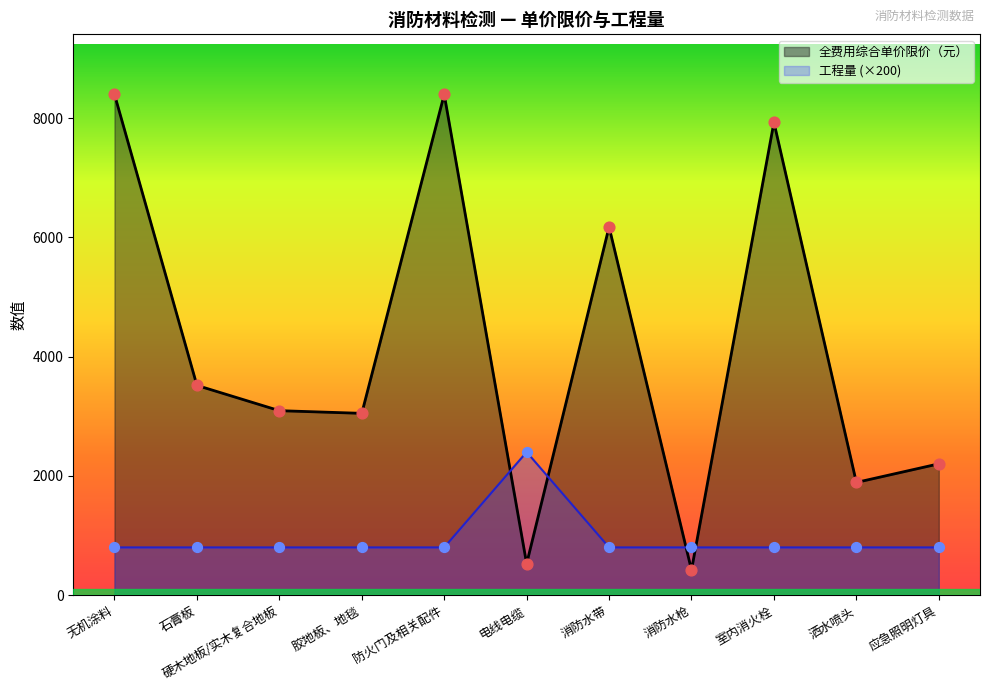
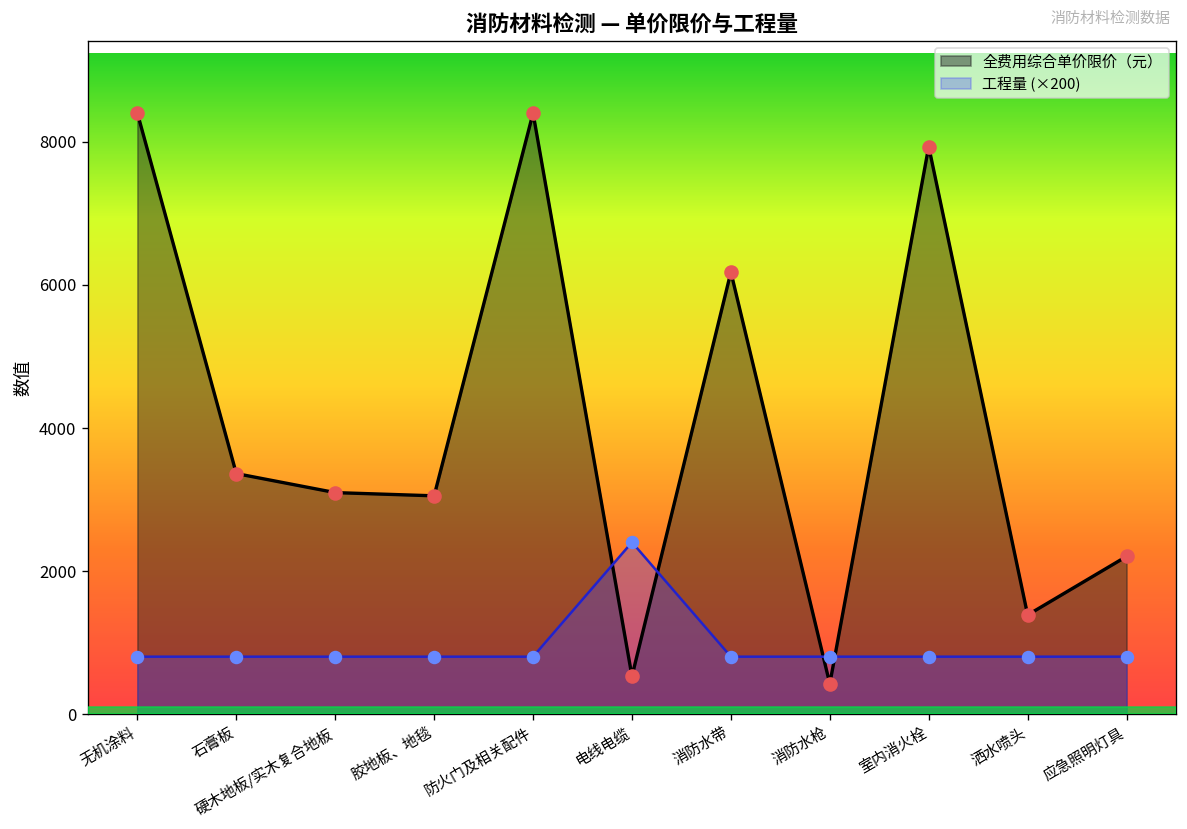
  {
    "全费用综合单价限价（元）": {
      "无机涂料": 8400,
-     "石膏板": 3500,
+     "石膏板": 3400,
      "硬木地板/实木复合地板": 3100,
      "胶地板、地毯": 3000,
      "防火门及相关配件": 8400,
      "电线电缆": 500,
      "消防水带": 6200,
      "消防水枪": 400,
      "室内消火栓": 7900,
-     "洒水喷头": 1900,
+     "洒水喷头": 1400,
      "应急照明灯具": 2200
    },
    "工程量 (×200)": {
      "无机涂料": 800,
      "石膏板": 800,
      "硬木地板/实木复合地板": 800,
      "胶地板、地毯": 800,
      "防火门及相关配件": 800,
      "电线电缆": 2400,
      "消防水带": 800,
      "消防水枪": 800,
      "室内消火栓": 800,
      "洒水喷头": 800,
      "应急照明灯具": 800
    }
  }
